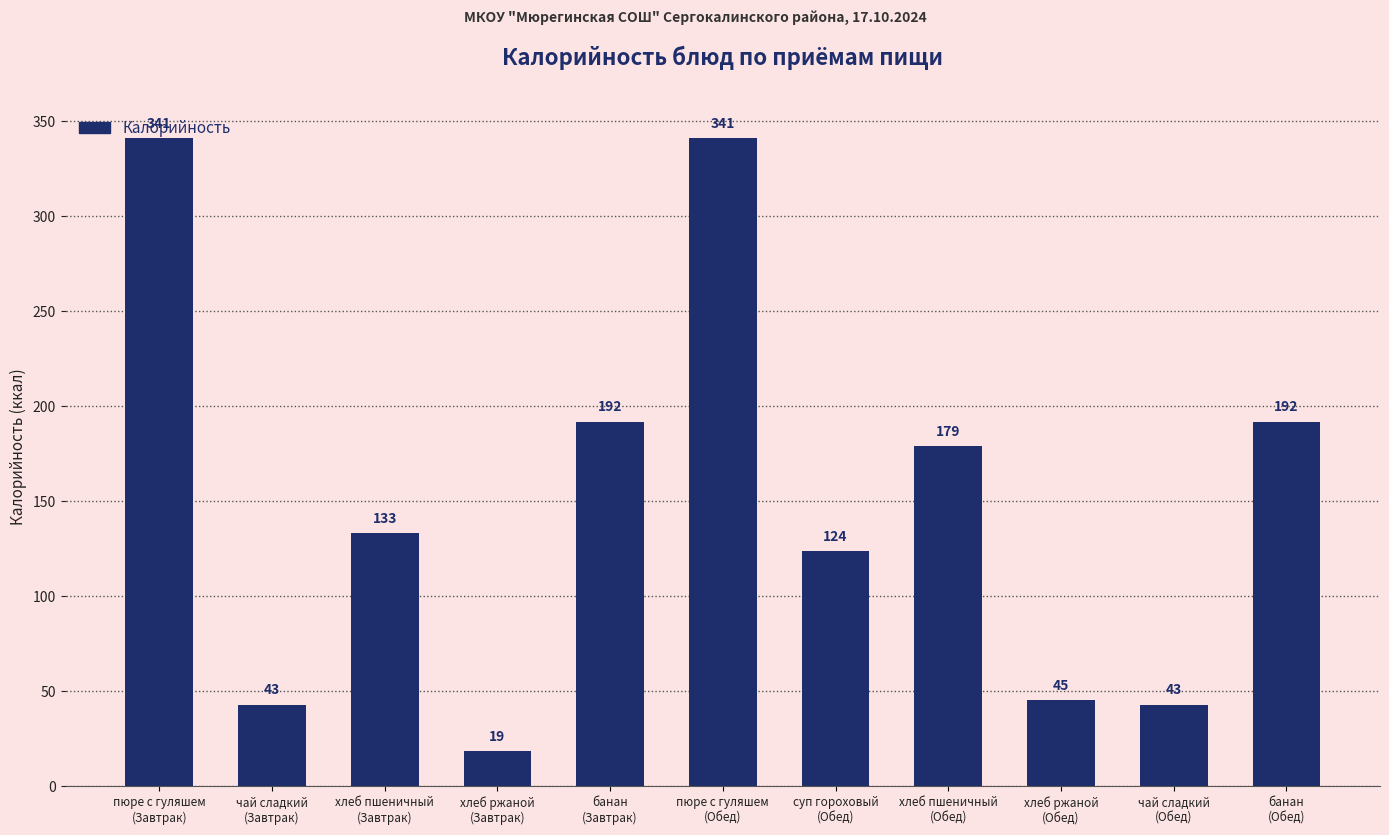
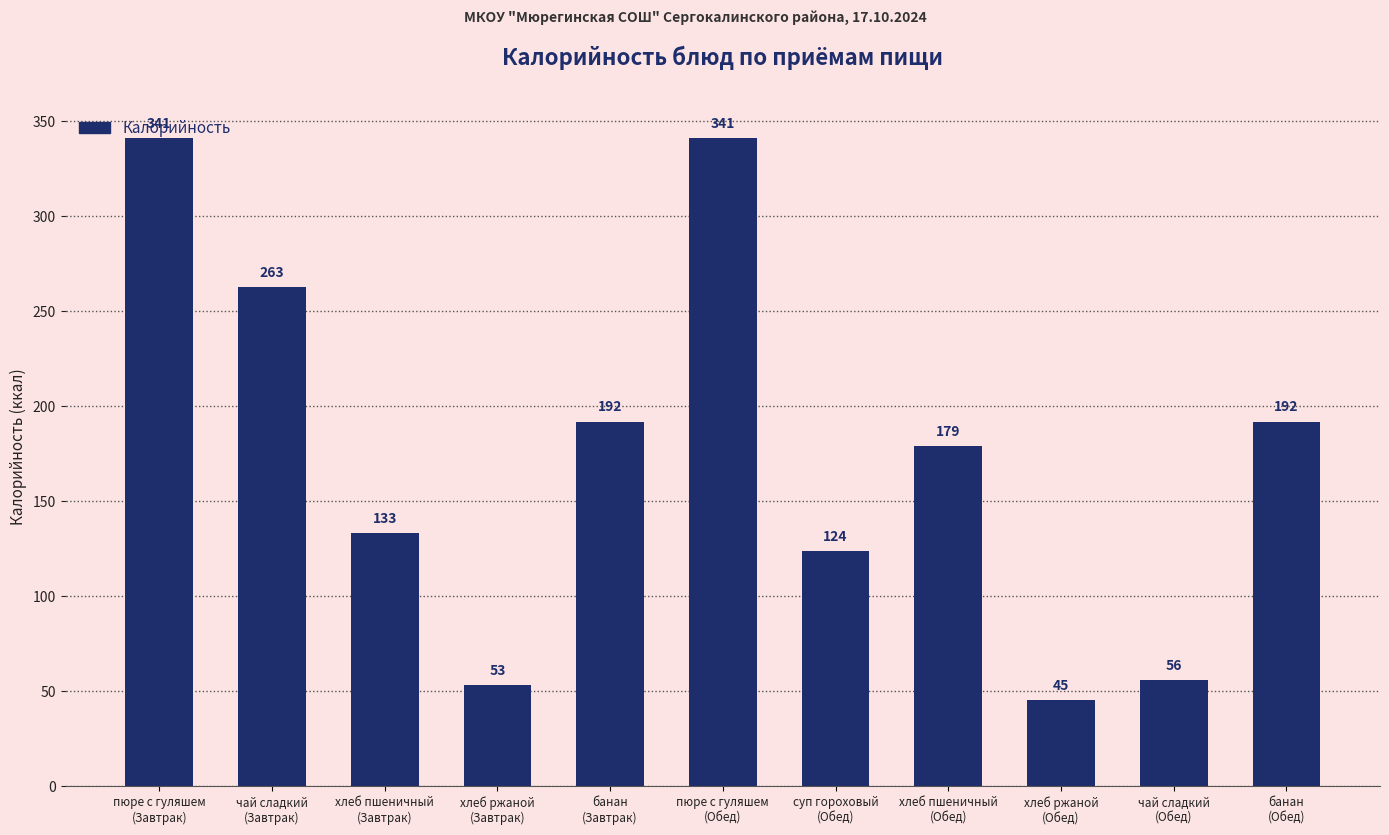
  {
    "пюре с гуляшем (Завтрак)": 341,
-   "чай сладкий (Завтрак)": 43,
+   "чай сладкий (Завтрак)": 263,
    "хлеб пшеничный (Завтрак)": 133,
-   "хлеб ржаной (Завтрак)": 19,
+   "хлеб ржаной (Завтрак)": 53,
    "банан (Завтрак)": 192,
    "пюре с гуляшем (Обед)": 341,
    "суп гороховый (Обед)": 124,
    "хлеб пшеничный (Обед)": 179,
    "хлеб ржаной (Обед)": 45,
-   "чай сладкий (Обед)": 43,
+   "чай сладкий (Обед)": 56,
    "банан (Обед)": 192
  }
